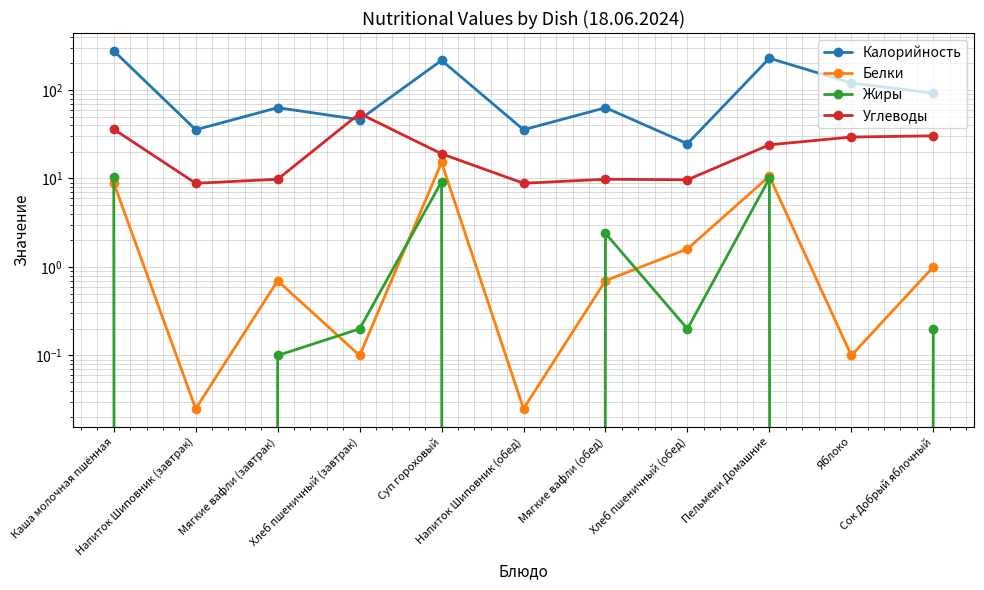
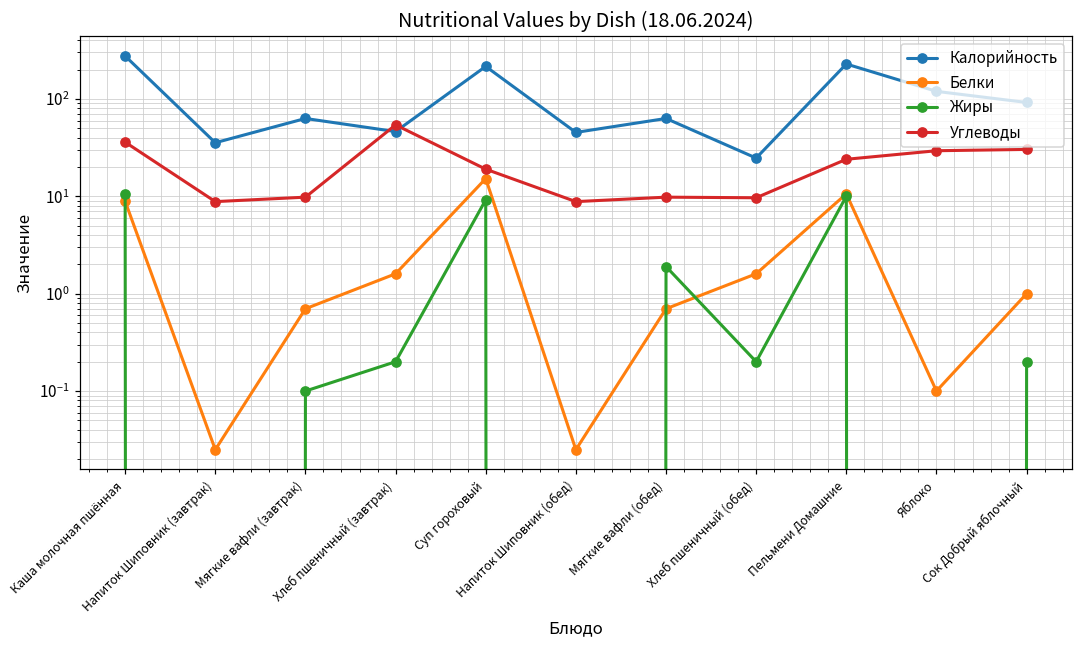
  {
    "Калорийность": {
      "Каша молочная пшённая": 280,
      "Напиток Шиповник (завтрак)": 36,
      "Мягкие вафли (завтрак)": 60,
      "Хлеб пшеничный (завтрак)": 50,
      "Суп гороховый": 220,
-     "Напиток Шиповник (обед)": 36,
+     "Напиток Шиповник (обед)": 50,
      "Мягкие вафли (обед)": 60,
      "Хлеб пшеничный (обед)": 25,
      "Пельмени Домашние": 230
    },
    "Белки": {
      "Каша молочная пшённая": 9,
      "Напиток Шиповник (завтрак)": 0.025,
      "Мягкие вафли (завтрак)": 0.7,
-     "Хлеб пшеничный (завтрак)": 0.1,
+     "Хлеб пшеничный (завтрак)": 1.6,
      "Суп гороховый": 15,
      "Напиток Шиповник (обед)": 0.025,
      "Мягкие вафли (обед)": 0.7,
      "Хлеб пшеничный (обед)": 1.6,
      "Яблоко": 0.1,
      "Сок Добрый яблочный": 1.0
    },
    "Жиры": {
      "Каша молочная пшённая": 11,
      "Мягкие вафли (завтрак)": 0.1,
      "Хлеб пшеничный (завтрак)": 0.2,
      "Суп гороховый": 9,
-     "Мягкие вафли (обед)": 2.4,
+     "Мягкие вафли (обед)": 1.9,
      "Хлеб пшеничный (обед)": 0.2,
      "Сок Добрый яблочный": 0.2
    },
    "Углеводы": {
      "Каша молочная пшённая": 36,
      "Напиток Шиповник (завтрак)": 9,
      "Мягкие вафли (завтрак)": 10,
      "Хлеб пшеничный (завтрак)": 50,
      "Суп гороховый": 19,
      "Напиток Шиповник (обед)": 9,
      "Мягкие вафли (обед)": 10,
      "Хлеб пшеничный (обед)": 10,
      "Пельмени Домашние": 24,
      "Яблоко": 29,
      "Сок Добрый яблочный": 30
    }
  }
